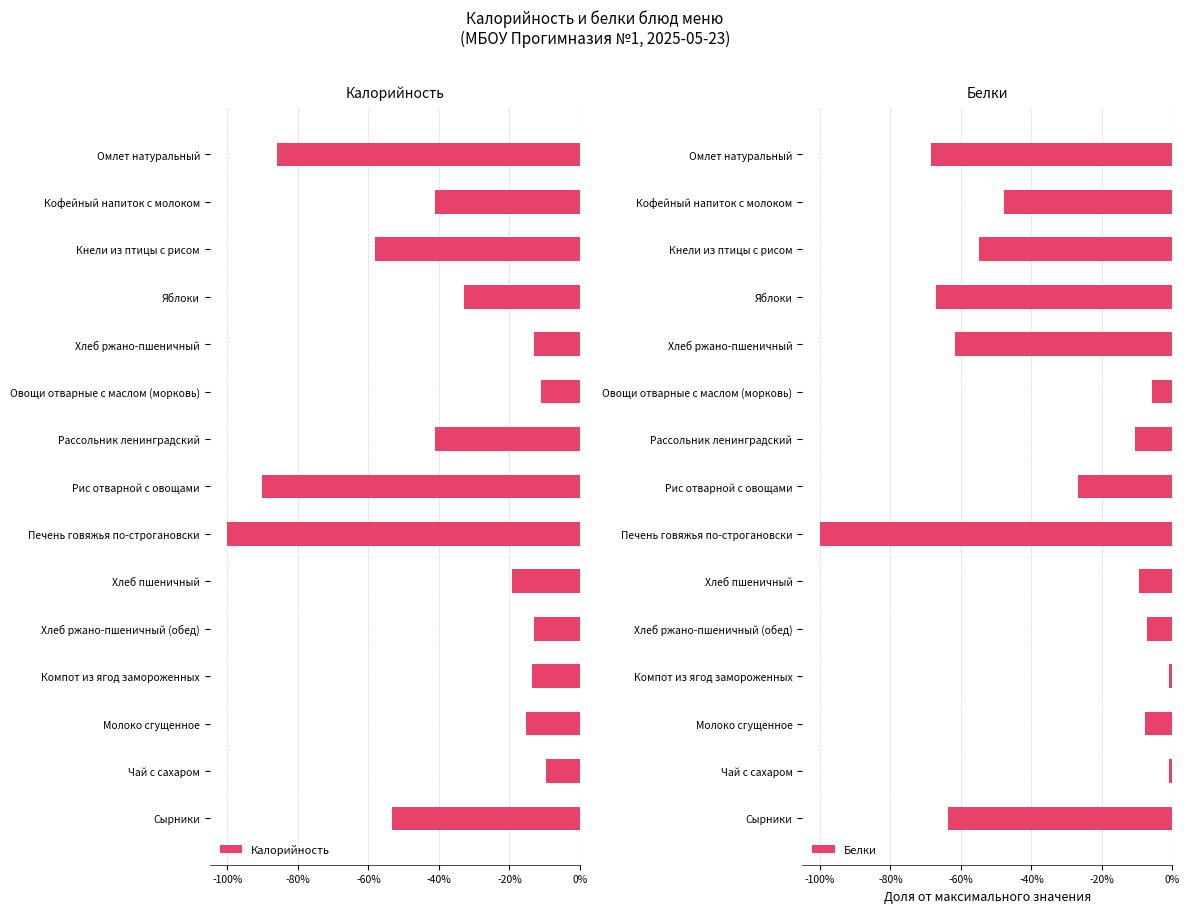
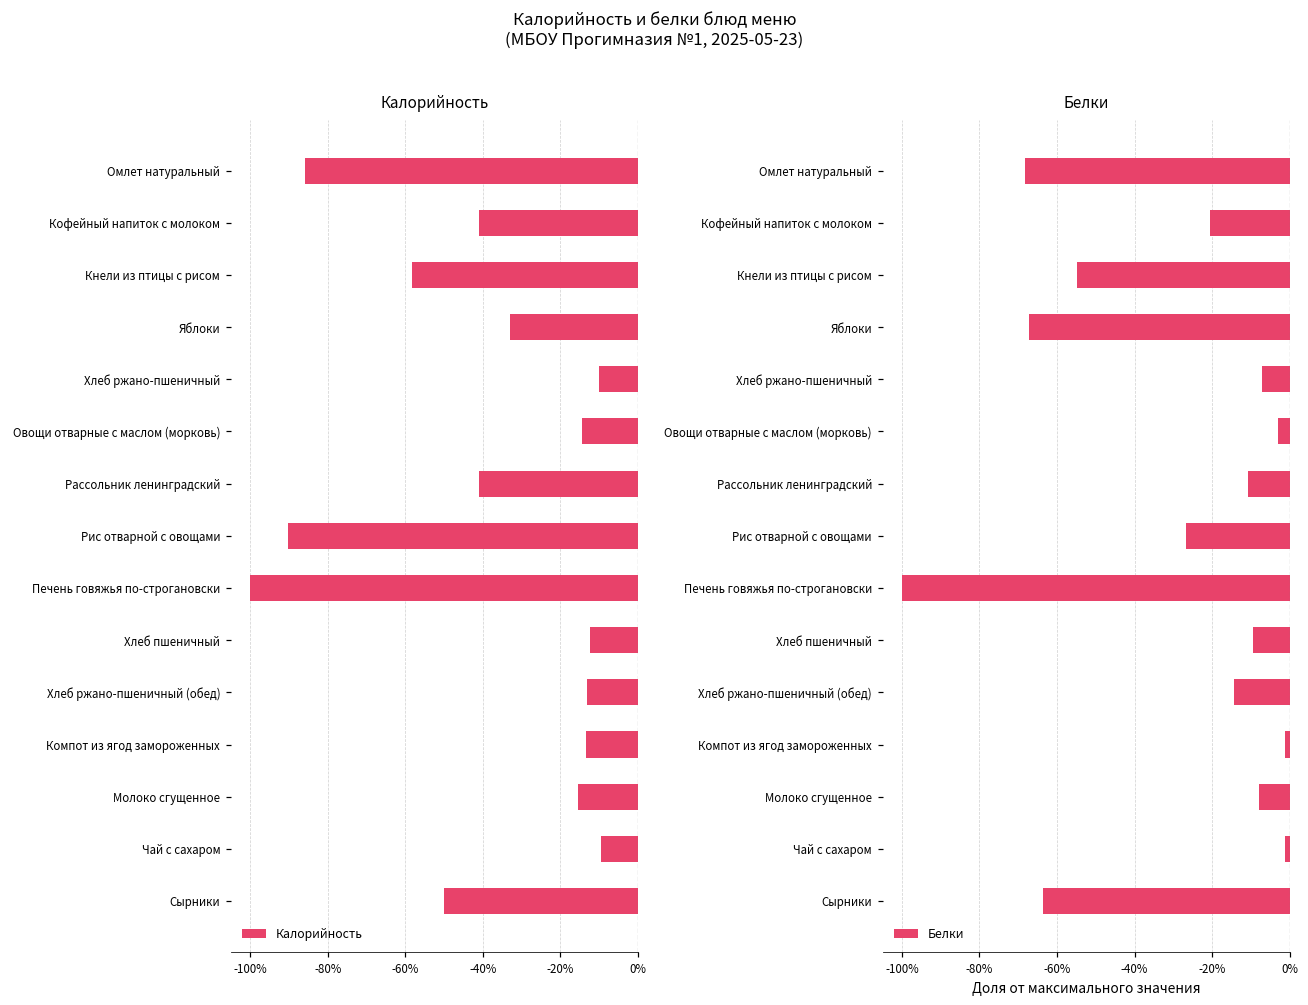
  {
    "Калорийность": {
      "Омлет натуральный": "-86%",
      "Кофейный напиток с молоком": "-41%",
      "Кнели из птицы с рисом": "-58%",
      "Яблоки": "-33%",
-     "Хлеб ржано-пшеничный": "-13%",
-     "Овощи отварные с маслом (морковь)": "-11%",
+     "Хлеб ржано-пшеничный": "-10%",
+     "Овощи отварные с маслом (морковь)": "-14%",
      "Рассольник ленинградский": "-41%",
      "Рис отварной с овощами": "-90%",
      "Печень говяжья по-строгановски": "-100%",
-     "Хлеб пшеничный": "-19%",
+     "Хлеб пшеничный": "-12%",
      "Хлеб ржано-пшеничный (обед)": "-13%",
      "Компот из ягод замороженных": "-13%",
      "Молоко сгущенное": "-15%",
      "Чай с сахаром": "-10%",
-     "Сырники": "-53%"
+     "Сырники": "-50%"
    },
    "Белки": {
      "Омлет натуральный": "-68%",
-     "Кофейный напиток с молоком": "-48%",
+     "Кофейный напиток с молоком": "-21%",
      "Кнели из птицы с рисом": "-55%",
      "Яблоки": "-67%",
-     "Хлеб ржано-пшеничный": "-62%",
-     "Овощи отварные с маслом (морковь)": "-6%",
+     "Хлеб ржано-пшеничный": "-7%",
+     "Овощи отварные с маслом (морковь)": "-3%",
      "Рассольник ленинградский": "-11%",
      "Рис отварной с овощами": "-27%",
      "Печень говяжья по-строгановски": "-100%",
      "Хлеб пшеничный": "-9%",
-     "Хлеб ржано-пшеничный (обед)": "-7%",
+     "Хлеб ржано-пшеничный (обед)": "-14%",
      "Компот из ягод замороженных": "-1%",
      "Молоко сгущенное": "-8%",
      "Чай с сахаром": "-1%",
      "Сырники": "-64%"
    }
  }
